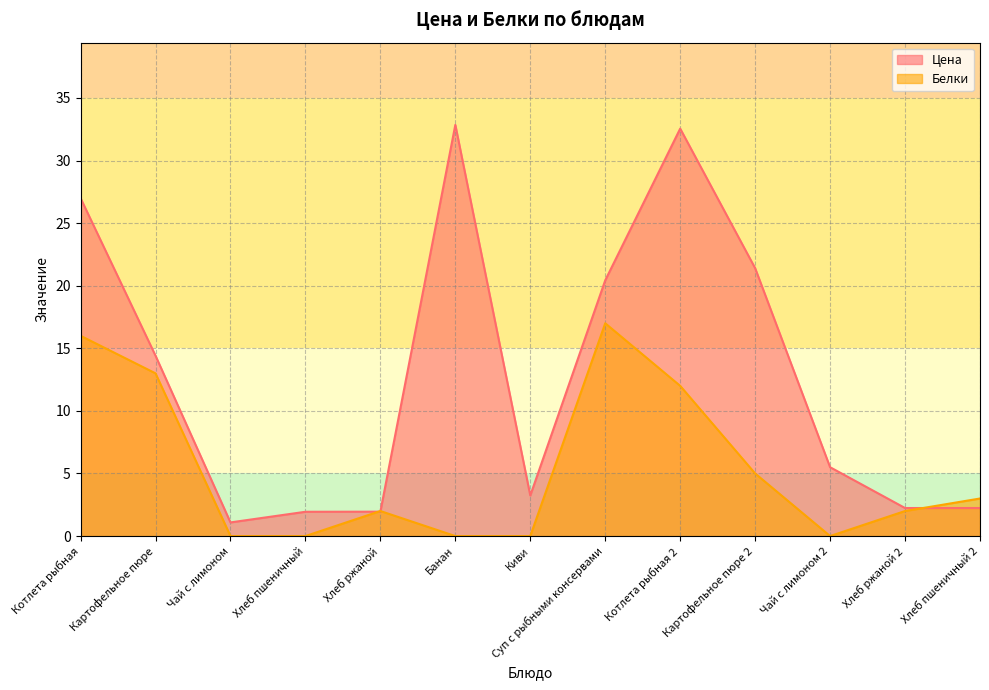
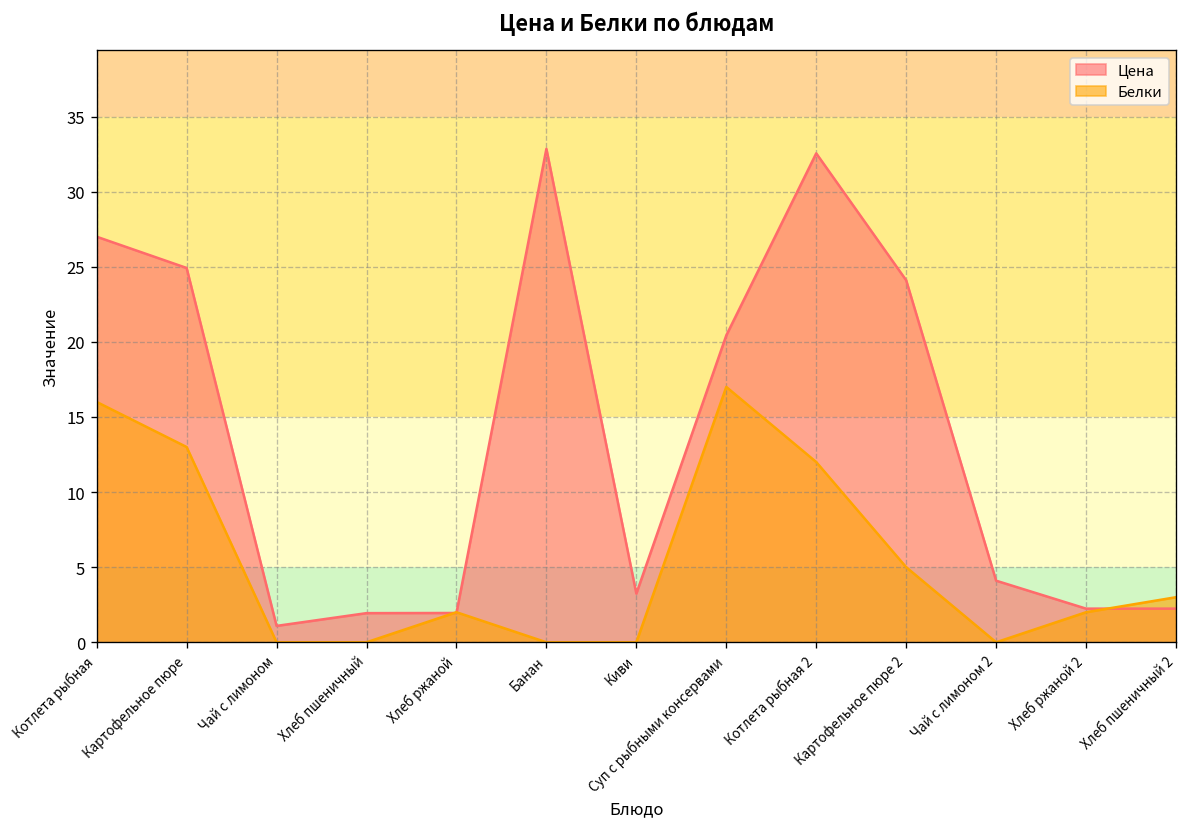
  {
    "Цена": {
      "Котлета рыбная": 27.0,
-     "Картофельное пюре": 14.4,
+     "Картофельное пюре": 24.9,
      "Чай с лимоном": 1.1,
      "Хлеб пшеничный": 1.9,
      "Банан": 32.9,
      "Киви": 3.2,
      "Суп с рыбными консервами": 20.4,
      "Котлета рыбная 2": 32.6,
-     "Картофельное пюре 2": 21.4,
-     "Чай с лимоном 2": 5.5,
+     "Картофельное пюре 2": 24.1,
+     "Чай с лимоном 2": 4.1,
      "Хлеб ржаной 2": 2.2,
      "Хлеб пшеничный 2": 2.2
    },
    "Белки": {
      "Котлета рыбная": 16.0,
      "Картофельное пюре": 13.0,
      "Чай с лимоном": 0.0,
      "Хлеб пшеничный": 0.0,
      "Банан": 0.0,
      "Киви": 0.0,
      "Суп с рыбными консервами": 17.0,
      "Котлета рыбная 2": 12.0,
      "Картофельное пюре 2": 5.0,
      "Чай с лимоном 2": 0.0,
      "Хлеб ржаной 2": 2.0,
      "Хлеб пшеничный 2": 3.0
    }
  }
